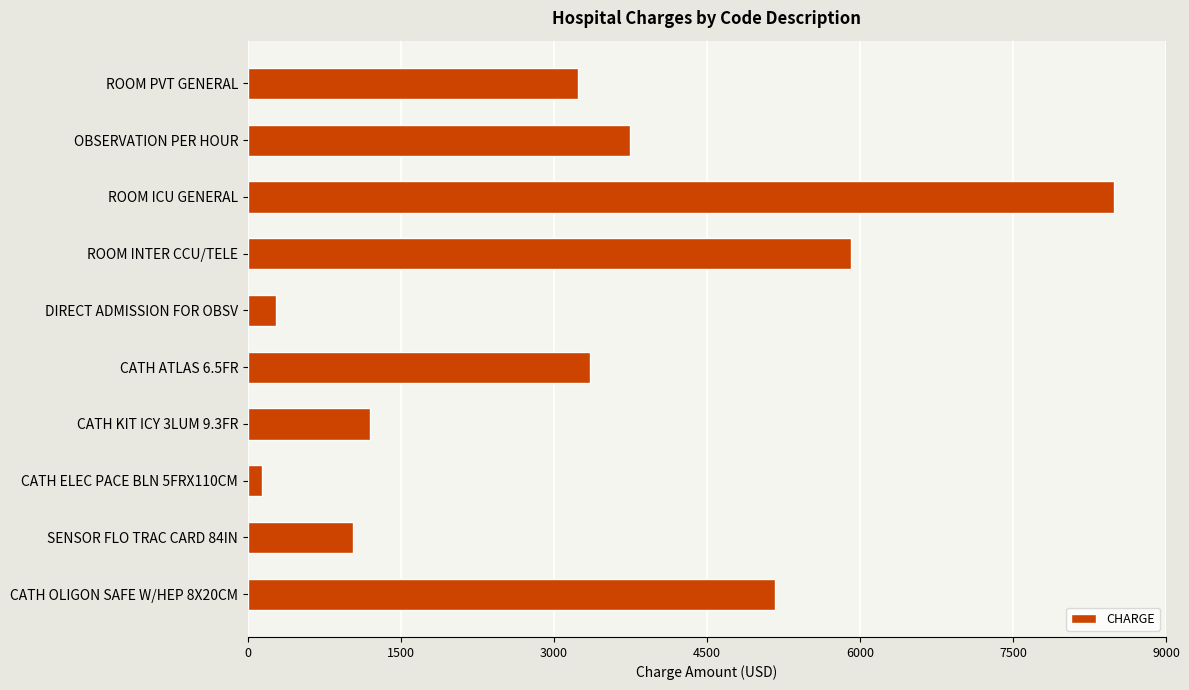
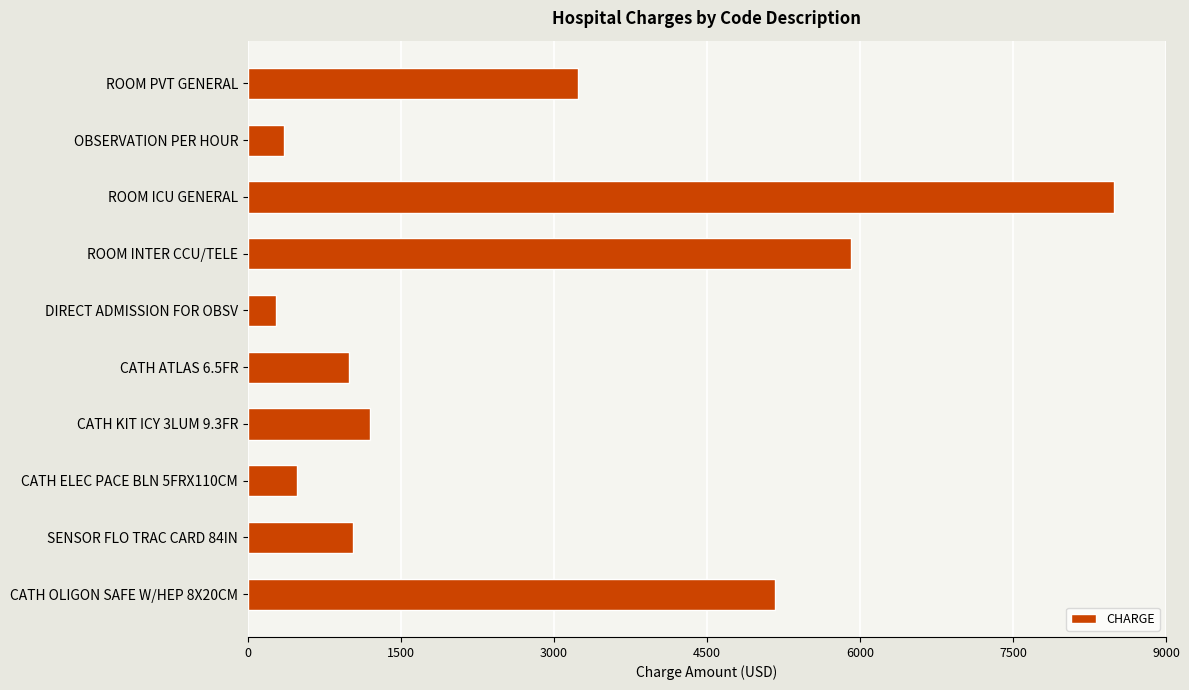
  {
    "ROOM PVT GENERAL": 3230,
-   "OBSERVATION PER HOUR": 3740,
+   "OBSERVATION PER HOUR": 350,
    "ROOM ICU GENERAL": 8490,
    "ROOM INTER CCU/TELE": 5910,
    "DIRECT ADMISSION FOR OBSV": 280,
-   "CATH ATLAS 6.5FR": 3350,
+   "CATH ATLAS 6.5FR": 990,
    "CATH KIT ICY 3LUM 9.3FR": 1200,
-   "CATH ELEC PACE BLN 5FRX110CM": 140,
+   "CATH ELEC PACE BLN 5FRX110CM": 480,
    "SENSOR FLO TRAC CARD 84IN": 1030,
    "CATH OLIGON SAFE W/HEP 8X20CM": 5170
  }
